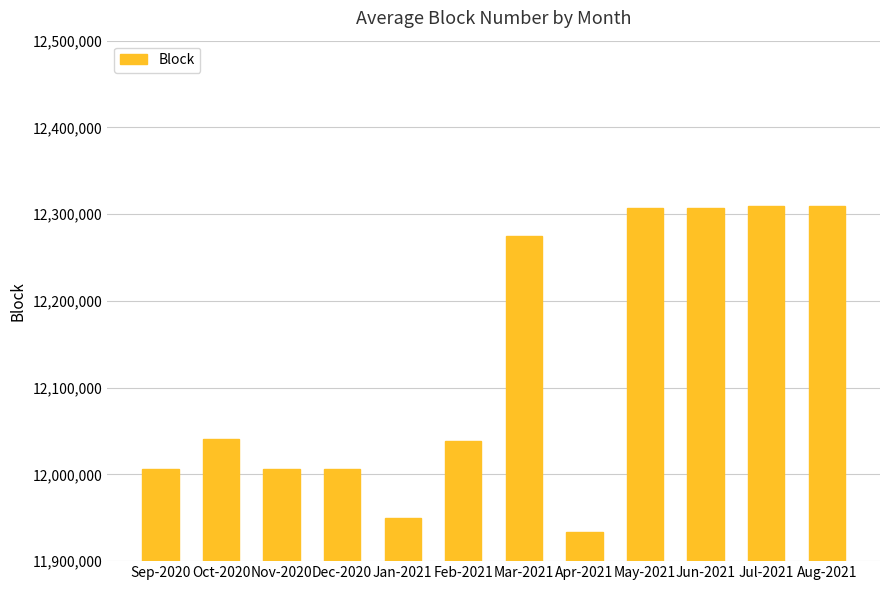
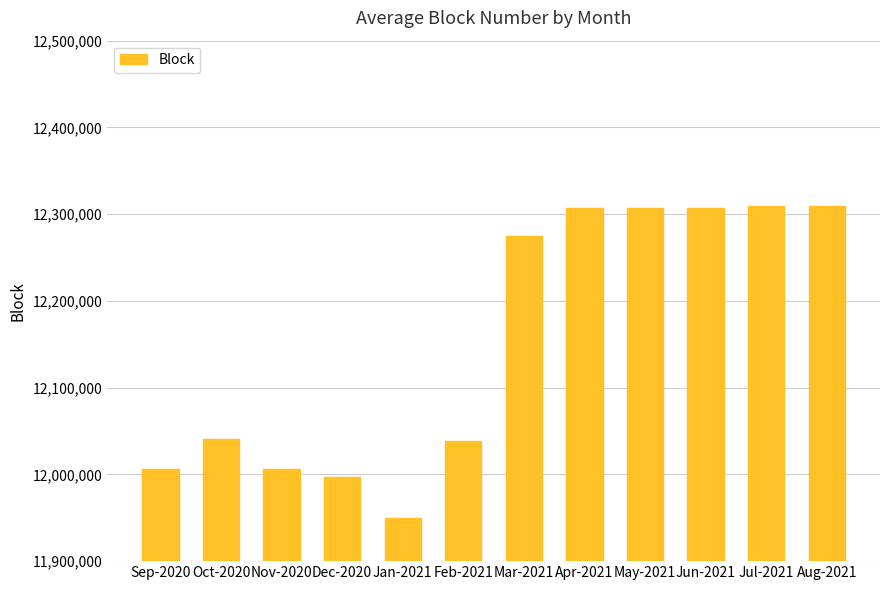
  {
    "Sep-2020": "12,010,000",
    "Oct-2020": "12,040,000",
    "Nov-2020": "12,010,000",
-   "Dec-2020": "12,010,000",
+   "Dec-2020": "12,000,000",
    "Jan-2021": "11,950,000",
    "Feb-2021": "12,040,000",
    "Mar-2021": "12,270,000",
-   "Apr-2021": "11,930,000",
+   "Apr-2021": "12,310,000",
    "May-2021": "12,310,000",
    "Jun-2021": "12,310,000",
    "Jul-2021": "12,310,000",
    "Aug-2021": "12,310,000"
  }
